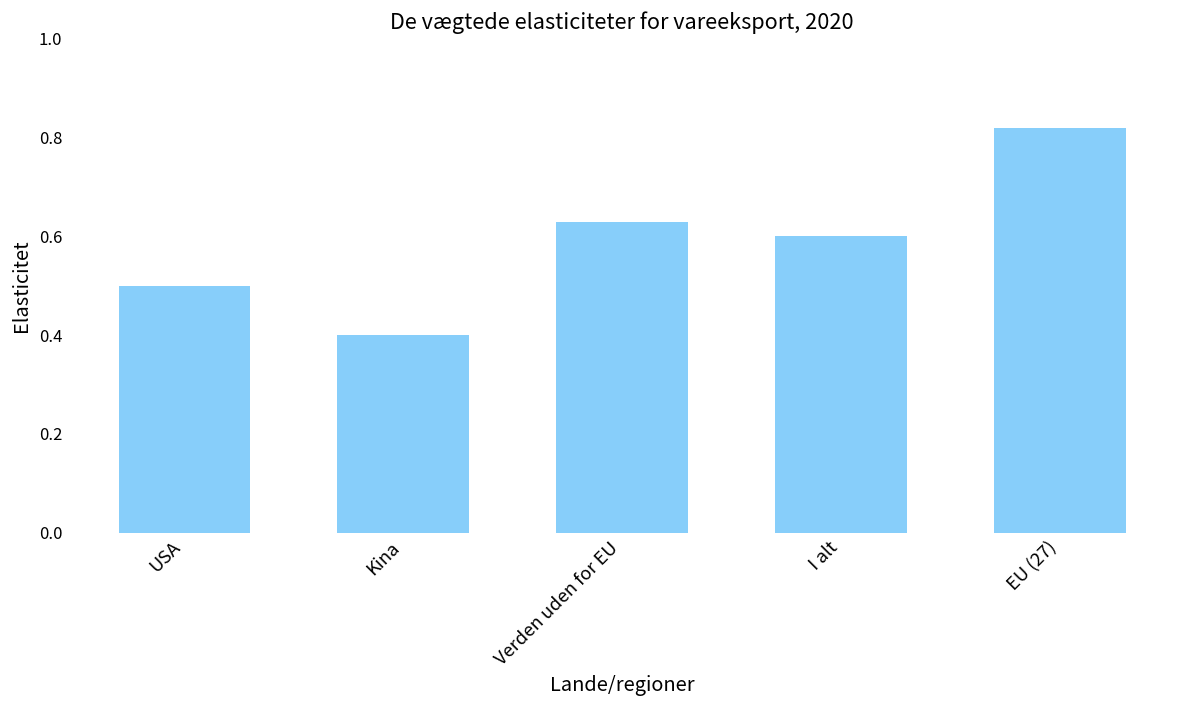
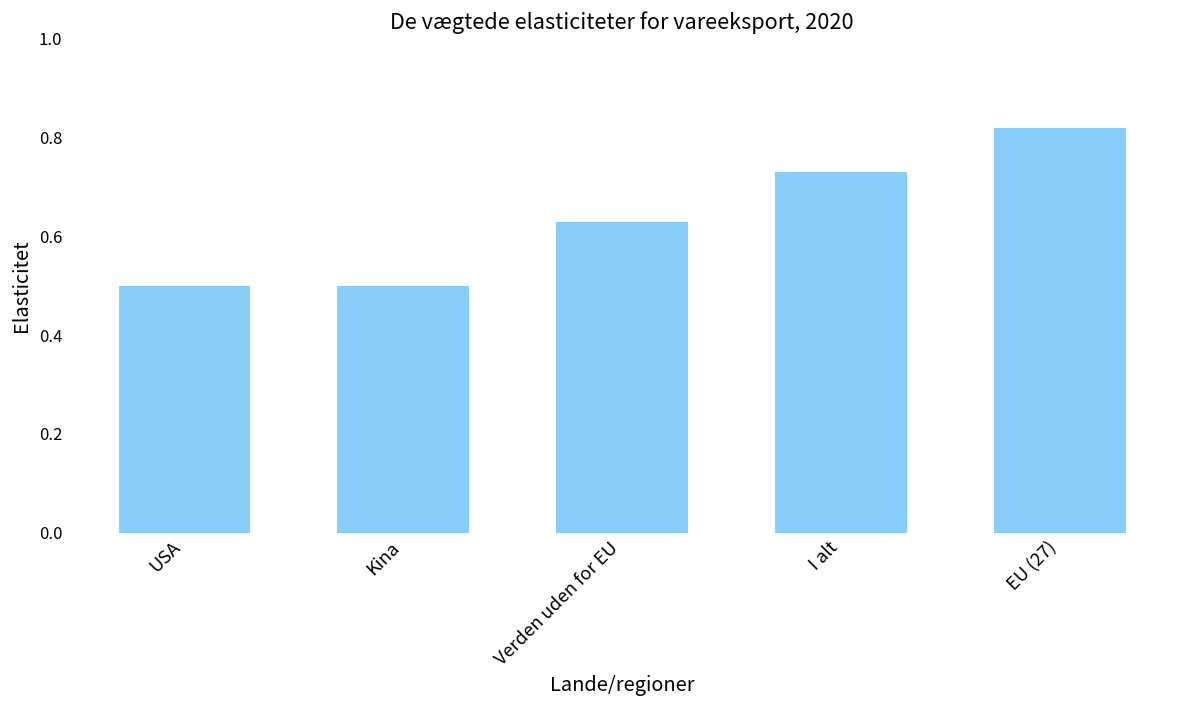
  {
    "USA": 0.50,
-   "Kina": 0.4,
+   "Kina": 0.5,
    "Verden uden for EU": 0.63,
-   "I alt": 0.60,
+   "I alt": 0.73,
    "EU (27)": 0.82
  }
